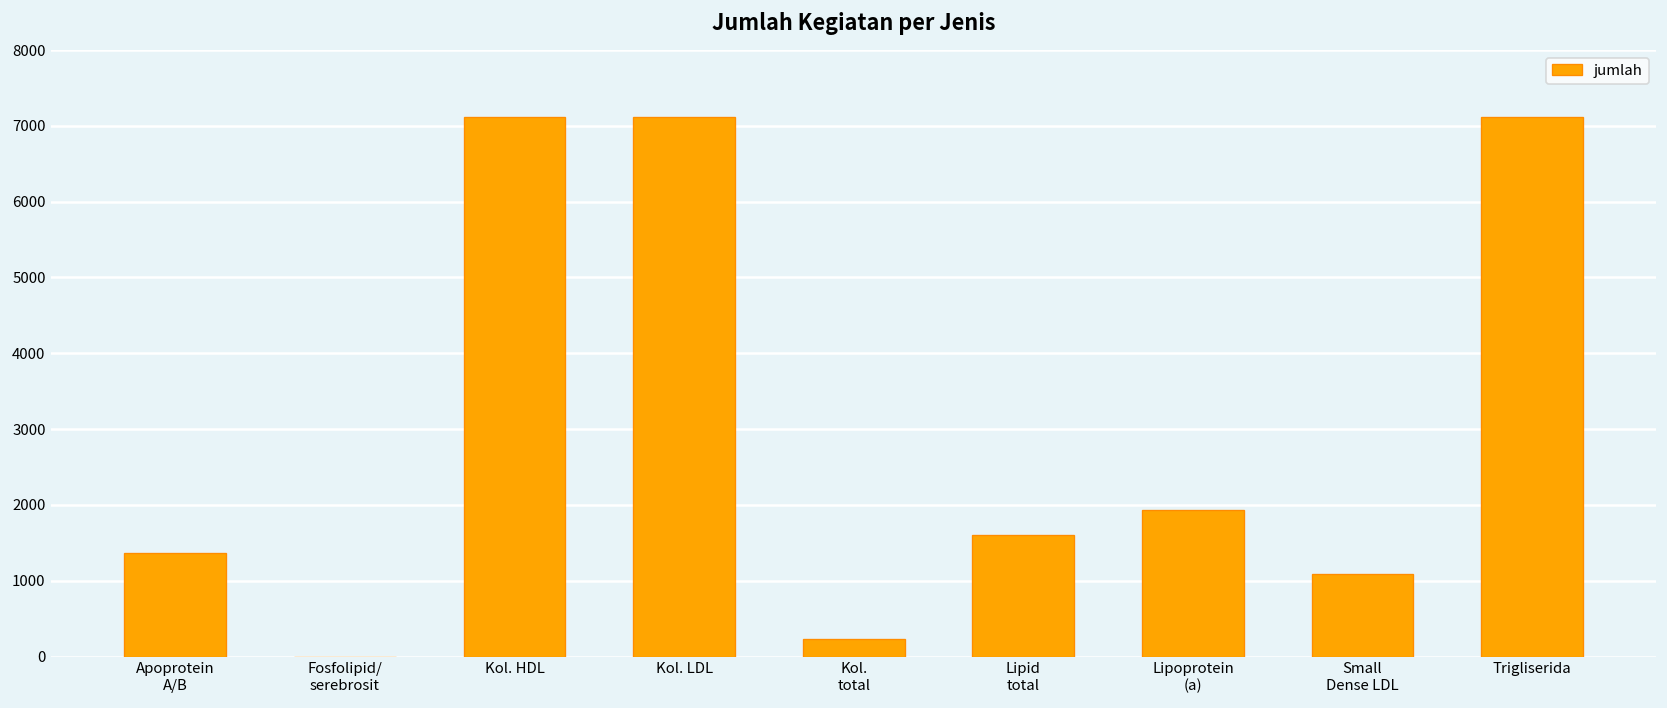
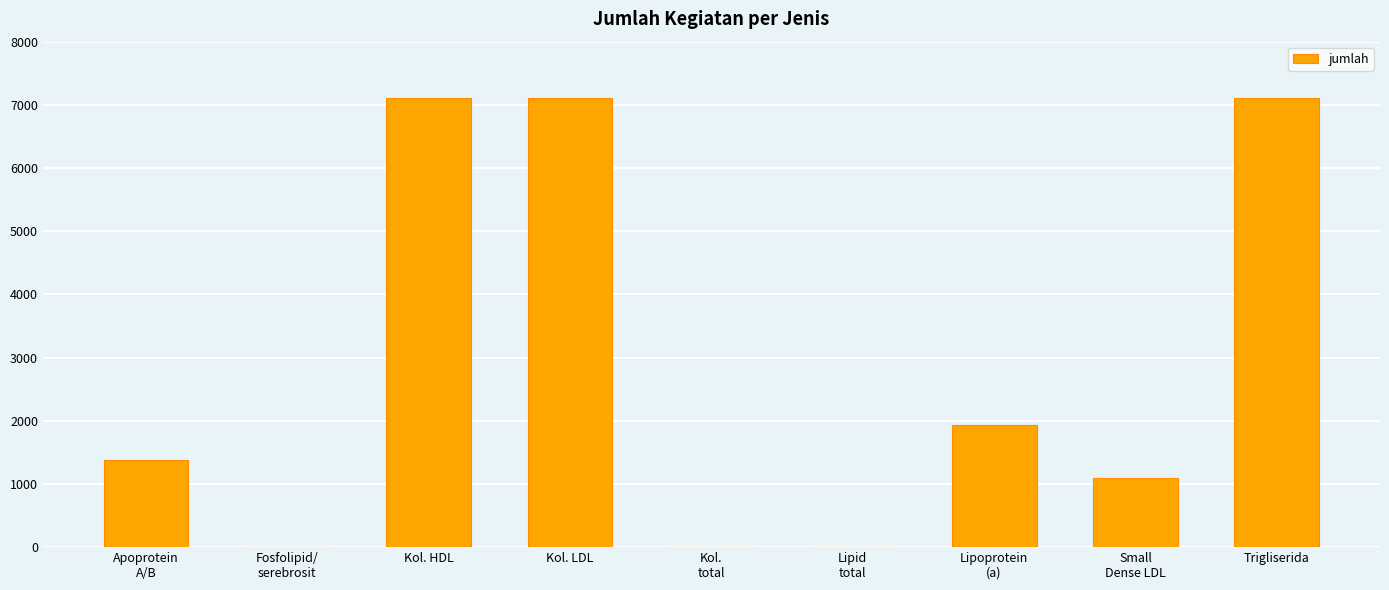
  {
    "Apoprotein A/B": 1400,
    "Fosfolipid/ serebrosit": 0,
    "Kol. HDL": 7100,
    "Kol. LDL": 7100,
-   "Kol. total": 200,
-   "Lipid total": 1600,
+   "Kol. total": 0,
+   "Lipid total": 0,
    "Lipoprotein (a)": 1900,
    "Small Dense LDL": 1100,
    "Trigliserida": 7100
  }
